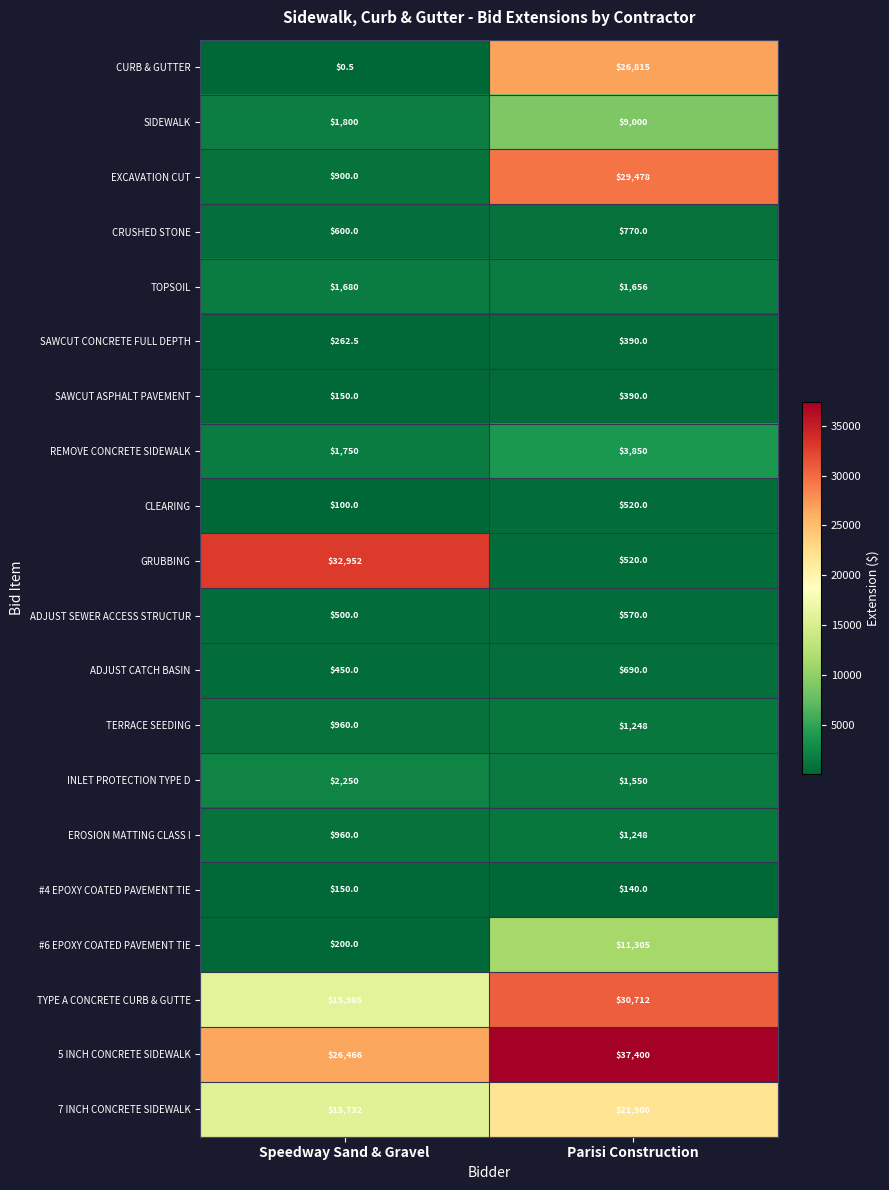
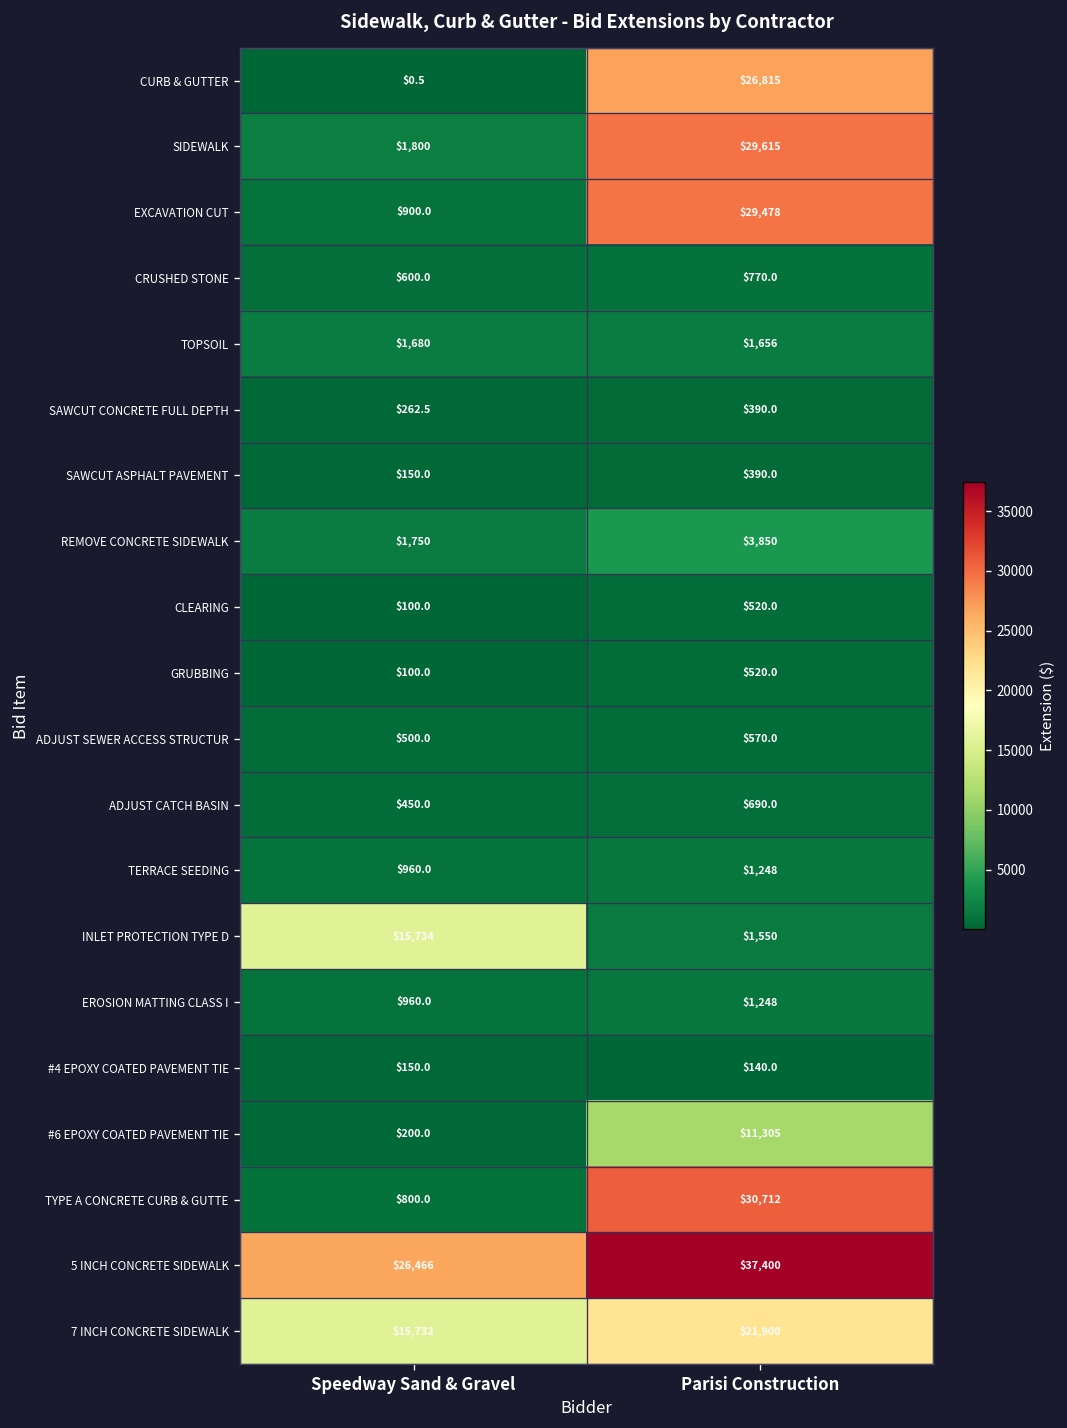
  {
    "SIDEWALK": {
-     "Parisi Construction": "$9,000"
+     "Parisi Construction": "$29,615"
    },
    "GRUBBING": {
-     "Speedway Sand & Gravel": "$32,952"
+     "Speedway Sand & Gravel": "$100.0"
    },
    "INLET PROTECTION TYPE D": {
-     "Speedway Sand & Gravel": "$2,250"
+     "Speedway Sand & Gravel": "$15,734"
    },
    "TYPE A CONCRETE CURB & GUTTE": {
-     "Speedway Sand & Gravel": "$15,985"
+     "Speedway Sand & Gravel": "$800.0"
    }
  }
